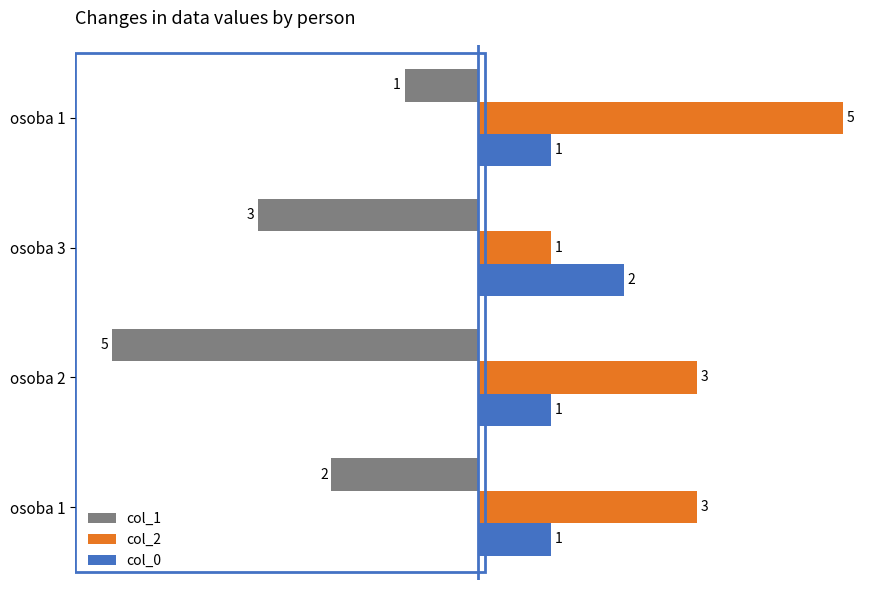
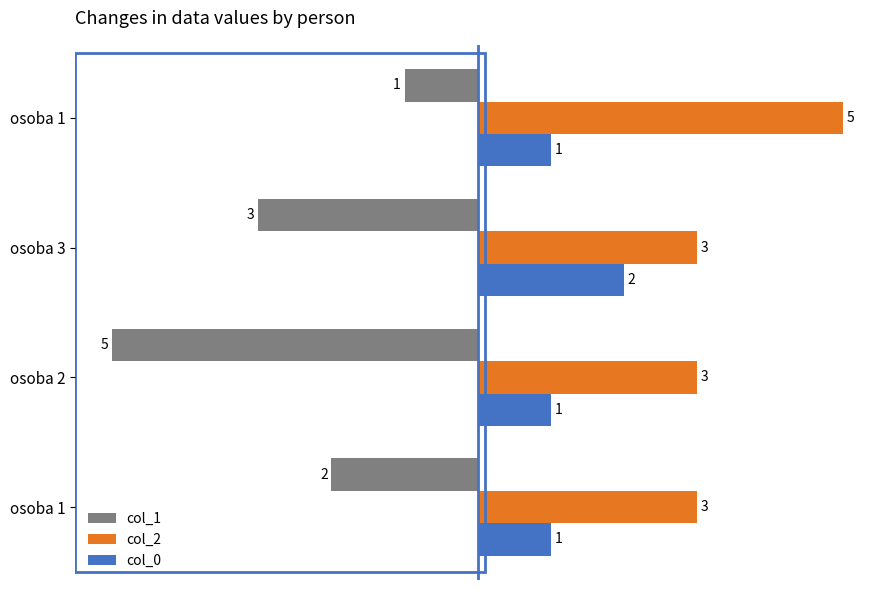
  {
    "col_2": {
-     "osoba 3": 1,
+     "osoba 3": 3,
      "osoba 2": 3
    },
    "col_0": {
      "osoba 3": 2,
      "osoba 2": 1
    }
  }
